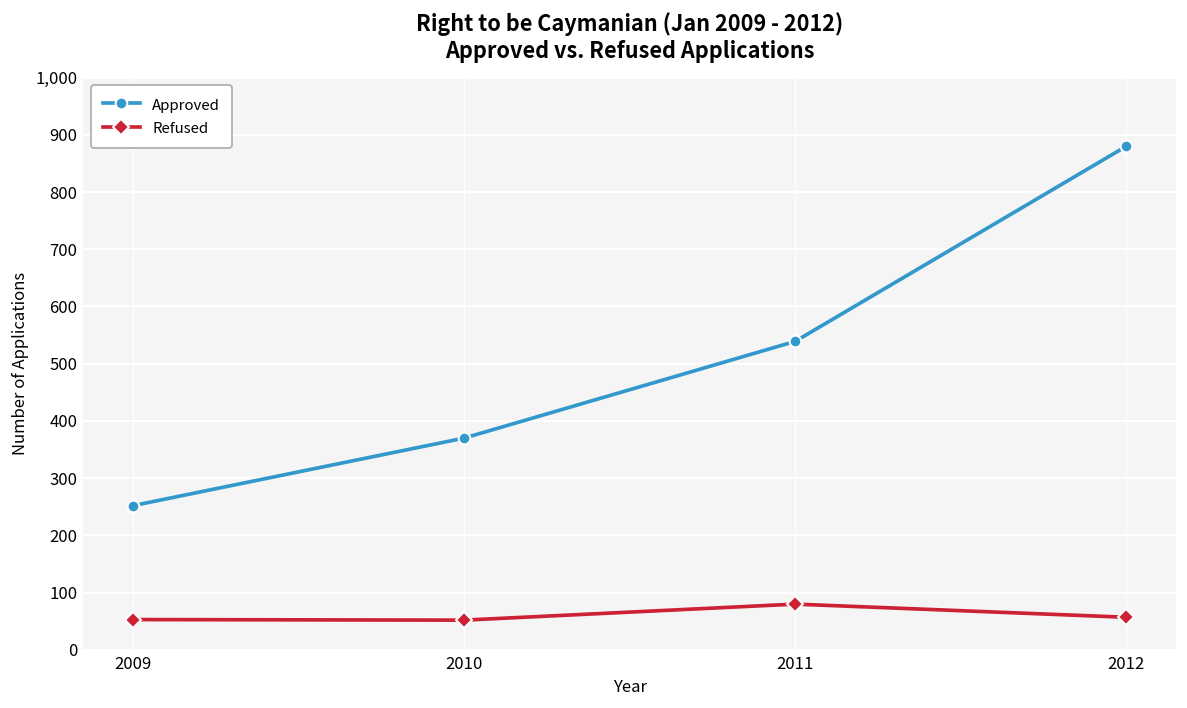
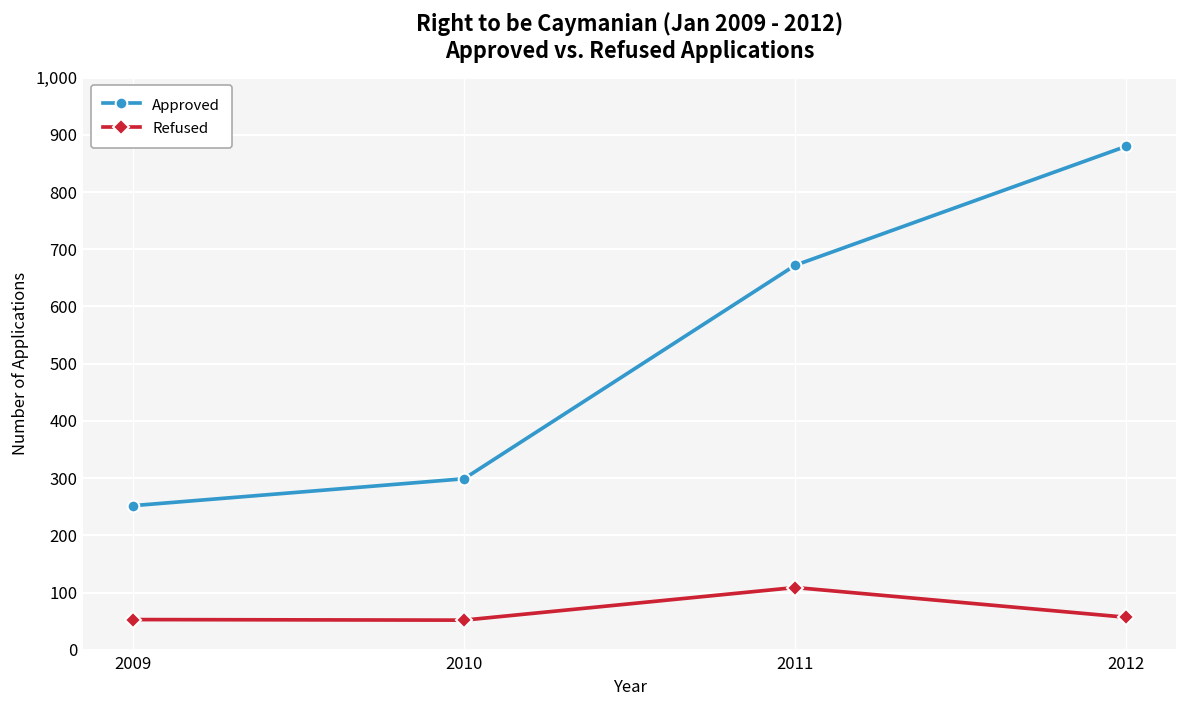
  {
    "Approved": {
      "2009": 250,
-     "2010": 370,
-     "2011": 540,
+     "2010": 300,
+     "2011": 670,
      "2012": 880
    },
    "Refused": {
      "2009": 50,
      "2010": 50,
-     "2011": 80,
+     "2011": 110,
      "2012": 60
    }
  }
